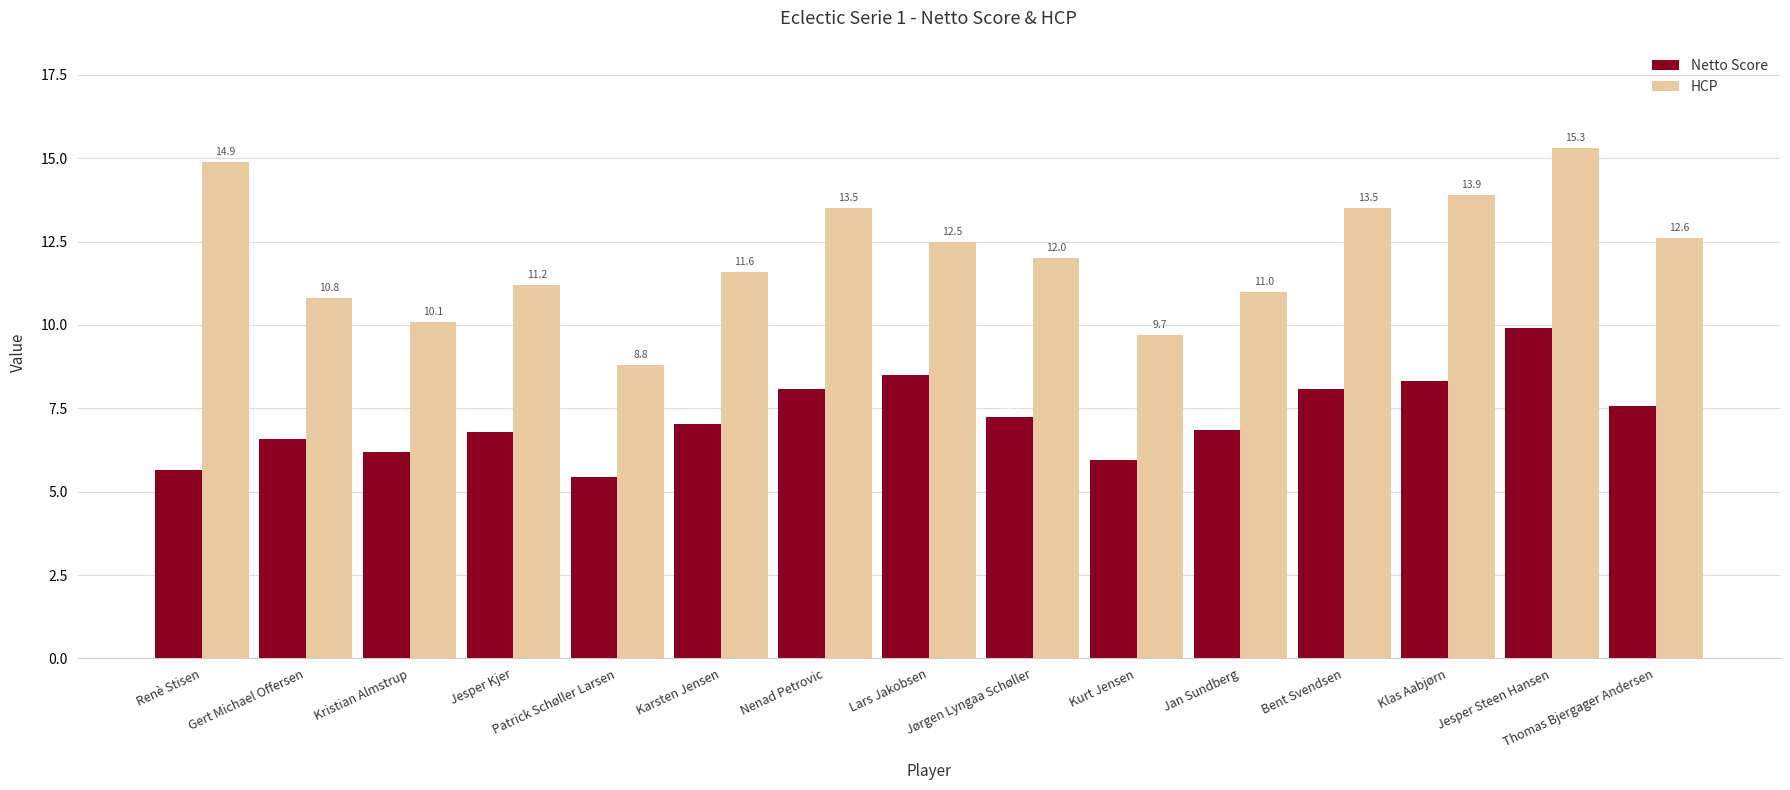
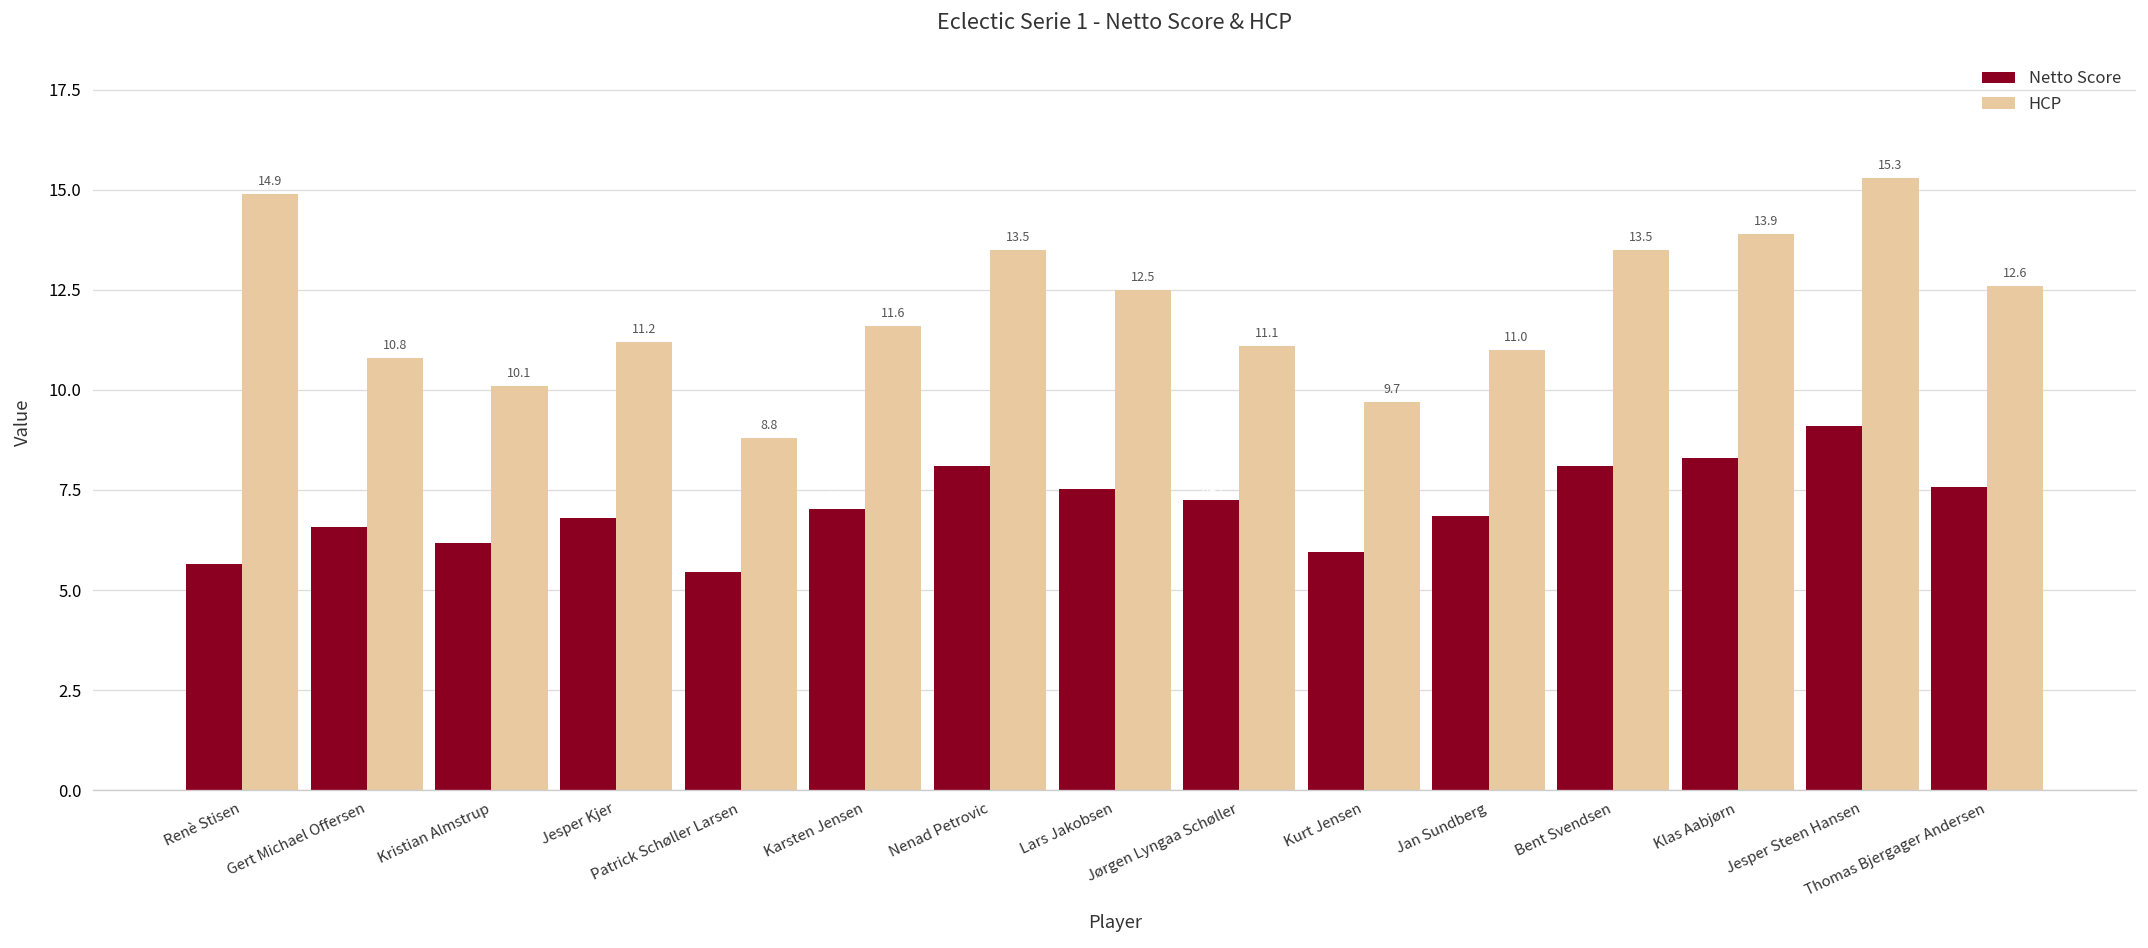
  {
    "Netto Score": {
      "Renè Stisen": 5.7,
      "Gert Michael Offersen": 6.6,
      "Kristian Almstrup": 6.2,
      "Jesper Kjer": 6.8,
      "Patrick Schøller Larsen": 5.5,
      "Karsten Jensen": 7.0,
      "Nenad Petrovic": 8.1,
-     "Lars Jakobsen": 8.5,
+     "Lars Jakobsen": 7.5,
      "Jørgen Lyngaa Schøller": 7.2,
      "Kurt Jensen": 6.0,
      "Jan Sundberg": 6.9,
      "Bent Svendsen": 8.1,
      "Klas Aabjørn": 8.3,
-     "Jesper Steen Hansen": 9.9,
+     "Jesper Steen Hansen": 9.1,
      "Thomas Bjergager Andersen": 7.6
    },
    "HCP": {
      "Renè Stisen": 14.9,
      "Gert Michael Offersen": 10.8,
      "Kristian Almstrup": 10.1,
      "Jesper Kjer": 11.2,
      "Patrick Schøller Larsen": 8.8,
      "Karsten Jensen": 11.6,
      "Nenad Petrovic": 13.5,
      "Lars Jakobsen": 12.5,
-     "Jørgen Lyngaa Schøller": 12.0,
+     "Jørgen Lyngaa Schøller": 11.1,
      "Kurt Jensen": 9.7,
      "Jan Sundberg": 11.0,
      "Bent Svendsen": 13.5,
      "Klas Aabjørn": 13.9,
      "Jesper Steen Hansen": 15.3,
      "Thomas Bjergager Andersen": 12.6
    }
  }
